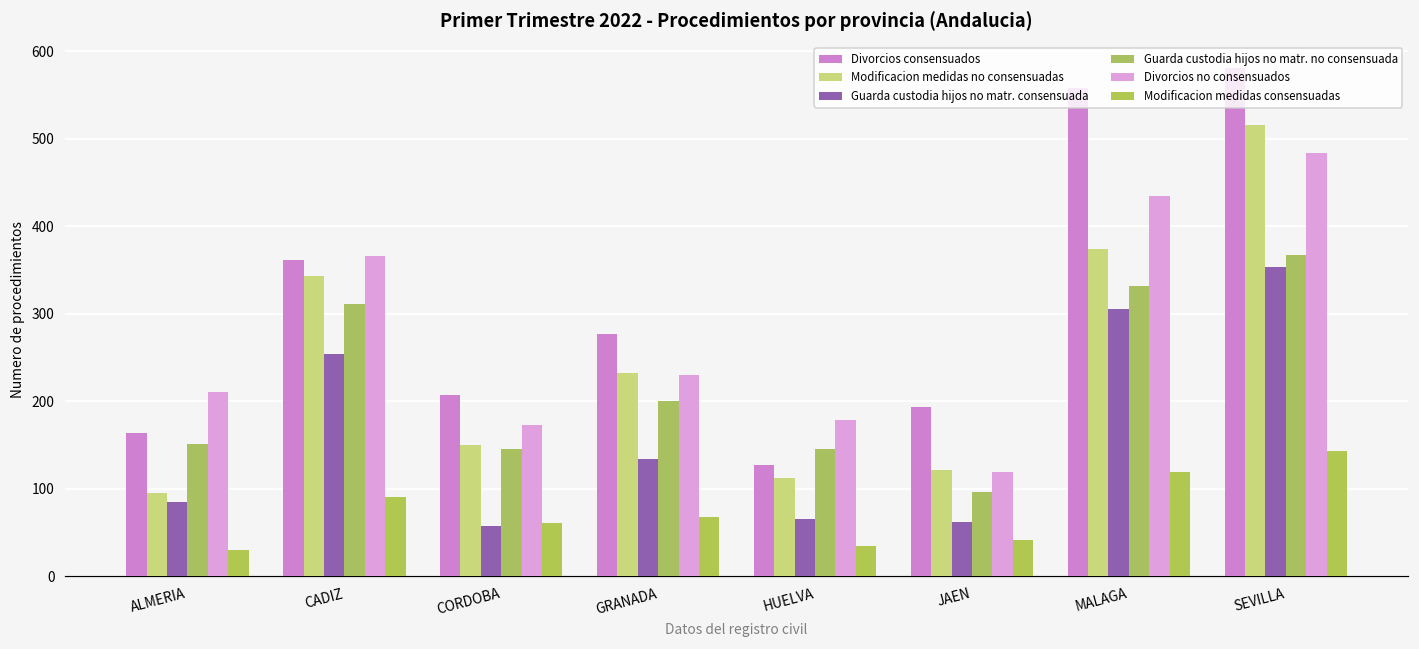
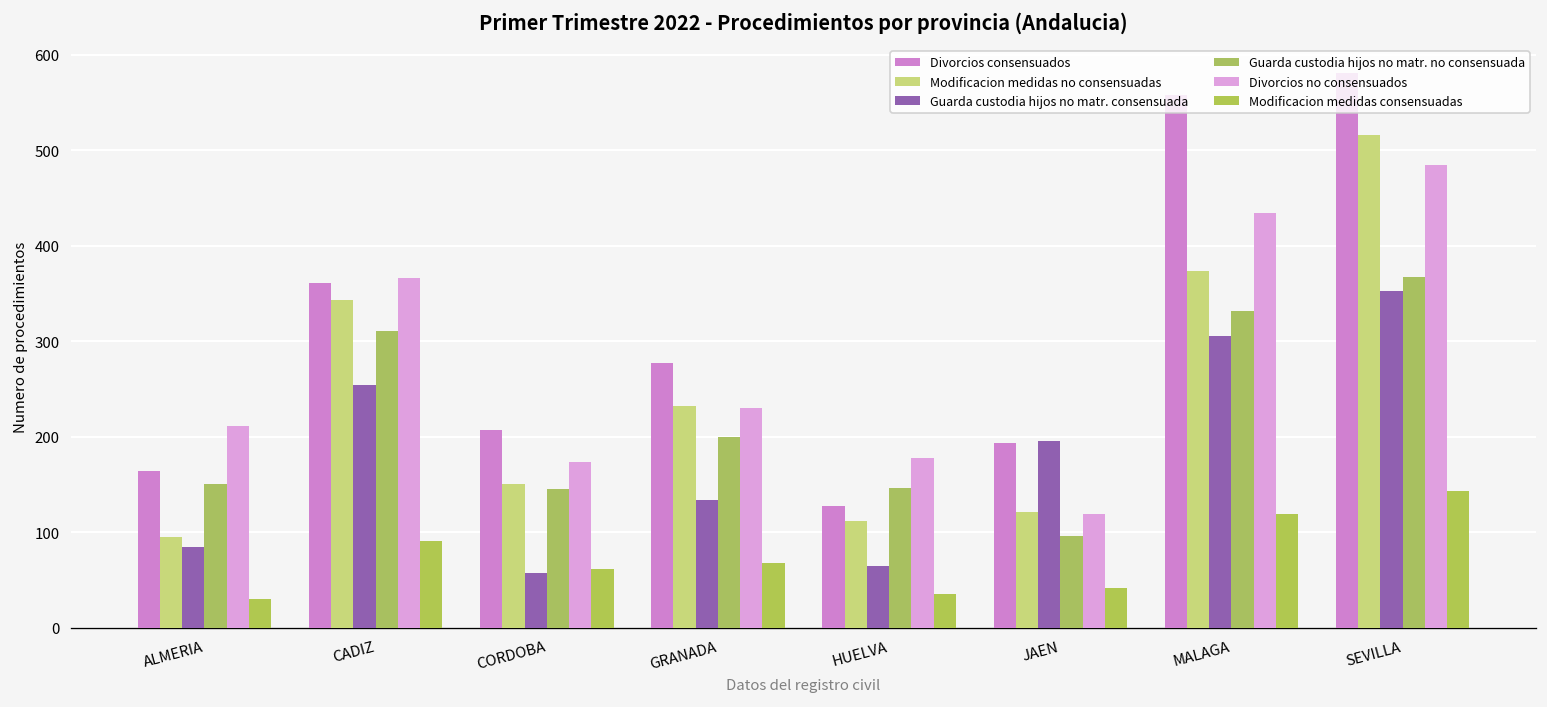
  {
    "Guarda custodia hijos no matr. consensuada": {
      "ALMERIA": 90,
      "CADIZ": 250,
      "CORDOBA": 60,
      "GRANADA": 130,
      "HUELVA": 70,
-     "JAEN": 60,
+     "JAEN": 200,
      "MALAGA": 310,
      "SEVILLA": 350
    }
  }
